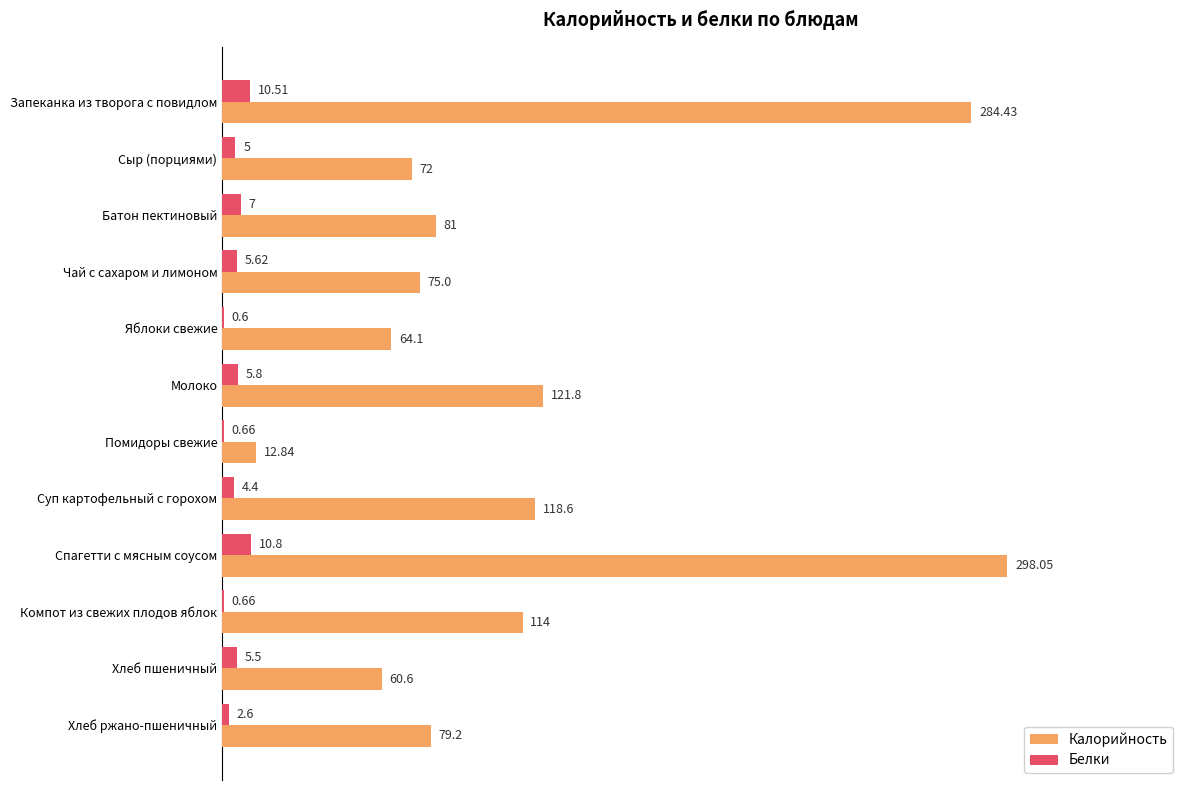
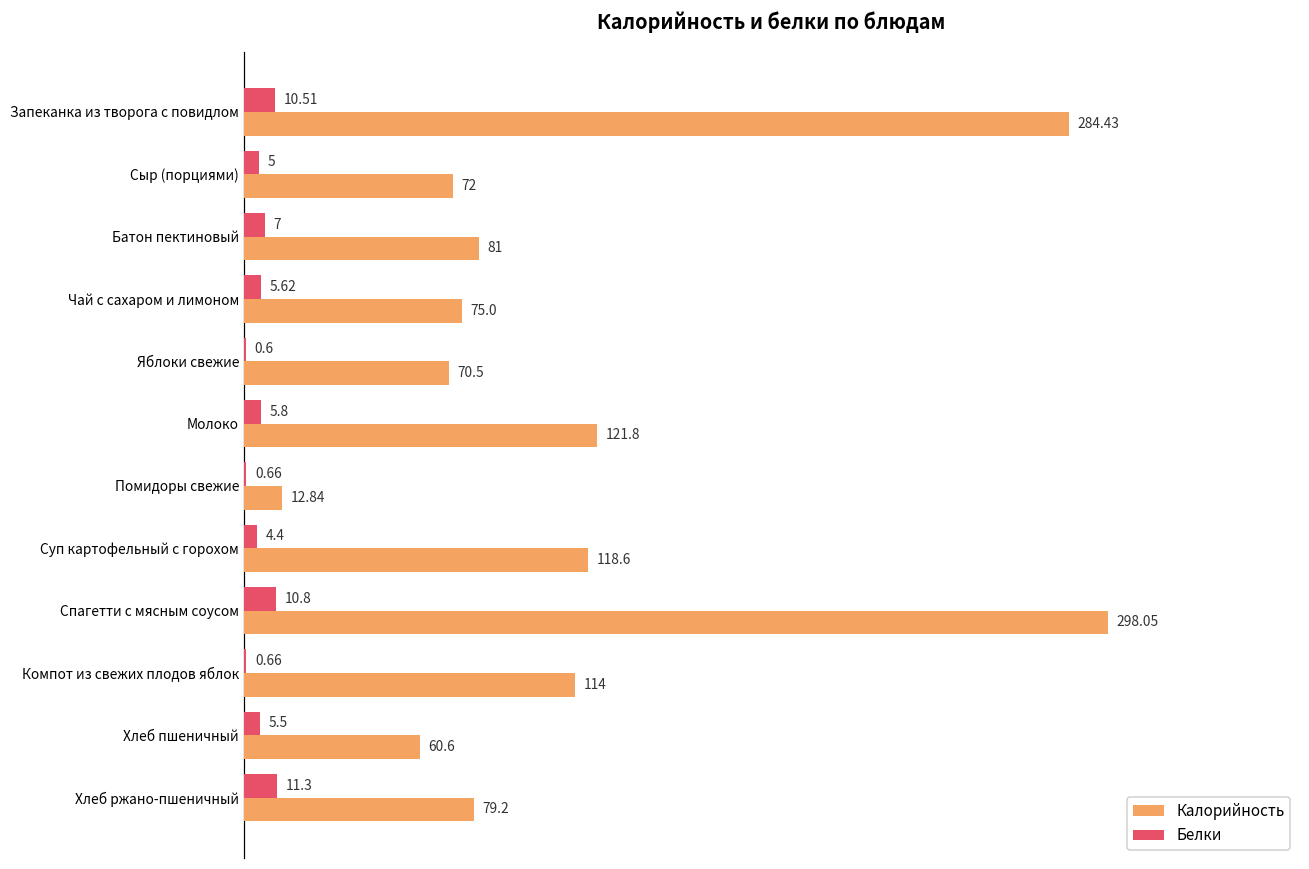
  {
    "Калорийность": {
      "Запеканка из творога с повидлом": 284.43,
      "Сыр (порциями)": 72,
      "Батон пектиновый": 81,
      "Чай с сахаром и лимоном": 75.0,
-     "Яблоки свежие": 64.1,
+     "Яблоки свежие": 70.5,
      "Молоко": 121.8,
      "Помидоры свежие": 12.84,
      "Суп картофельный с горохом": 118.6,
      "Спагетти с мясным соусом": 298.05,
      "Компот из свежих плодов яблок": 114,
      "Хлеб пшеничный": 60.6,
      "Хлеб ржано-пшеничный": 79.2
    },
    "Белки": {
      "Запеканка из творога с повидлом": 10.51,
      "Сыр (порциями)": 5,
      "Батон пектиновый": 7,
      "Чай с сахаром и лимоном": 5.62,
      "Яблоки свежие": 0.6,
      "Молоко": 5.8,
      "Помидоры свежие": 0.66,
      "Суп картофельный с горохом": 4.4,
      "Спагетти с мясным соусом": 10.8,
      "Компот из свежих плодов яблок": 0.66,
      "Хлеб пшеничный": 5.5,
-     "Хлеб ржано-пшеничный": 2.6
+     "Хлеб ржано-пшеничный": 11.3
    }
  }
